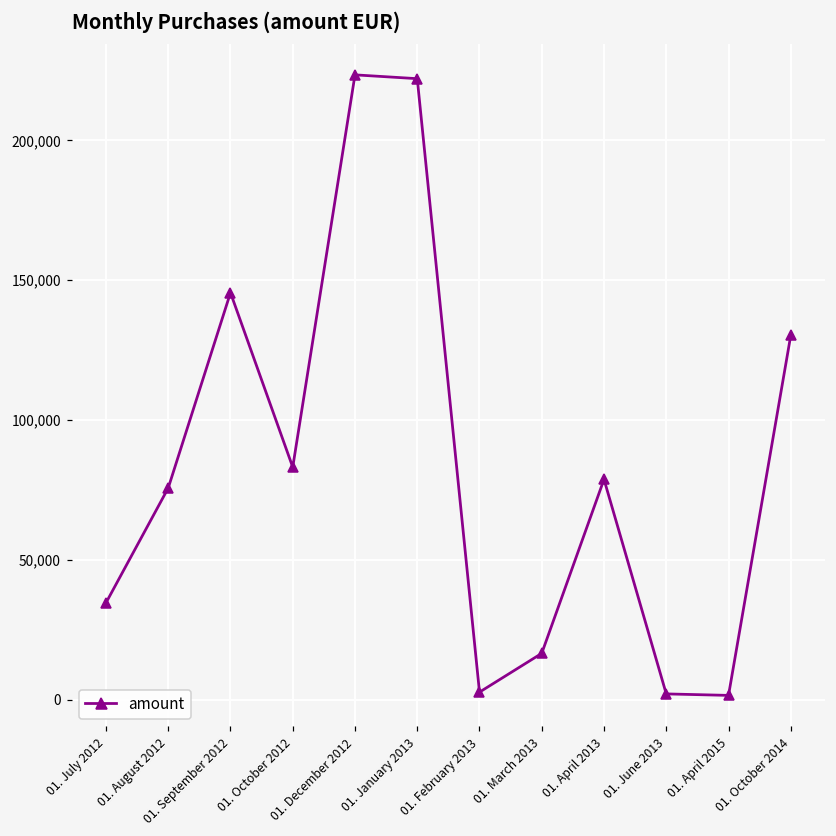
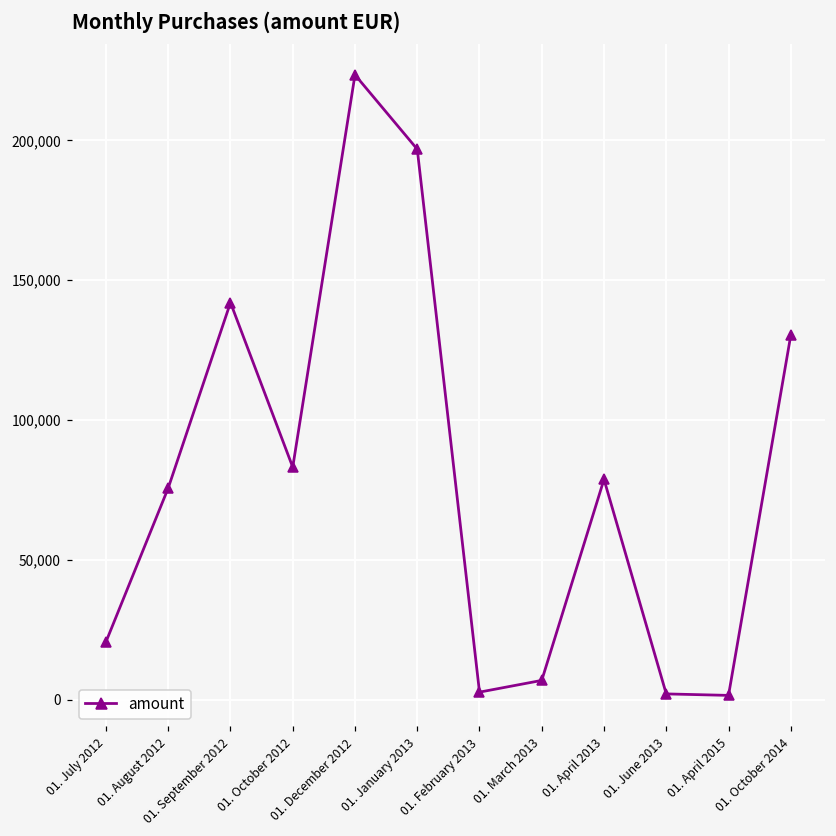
  {
-   "01. July 2012": "35,000",
+   "01. July 2012": "21,000",
    "01. August 2012": "76,000",
-   "01. September 2012": "146,000",
+   "01. September 2012": "142,000",
    "01. October 2012": "83,000",
    "01. December 2012": "223,000",
-   "01. January 2013": "222,000",
+   "01. January 2013": "197,000",
    "01. February 2013": "3,000",
-   "01. March 2013": "17,000",
+   "01. March 2013": "7,000",
    "01. April 2013": "79,000",
    "01. June 2013": "2,000",
    "01. April 2015": "2,000",
    "01. October 2014": "130,000"
  }
